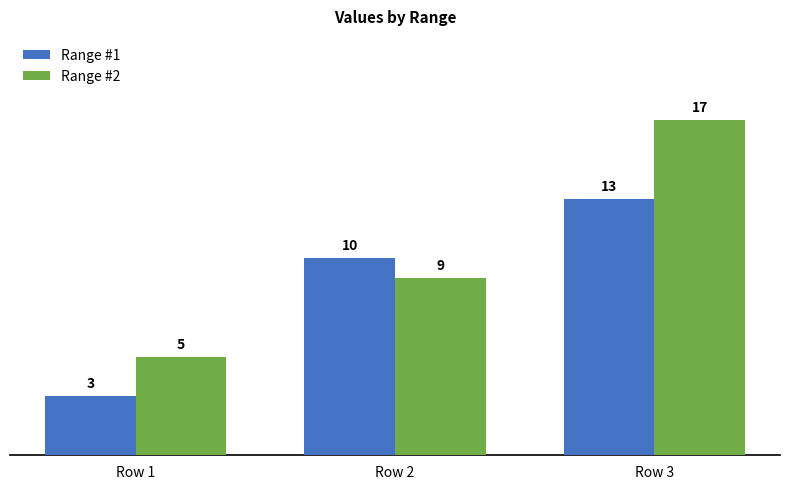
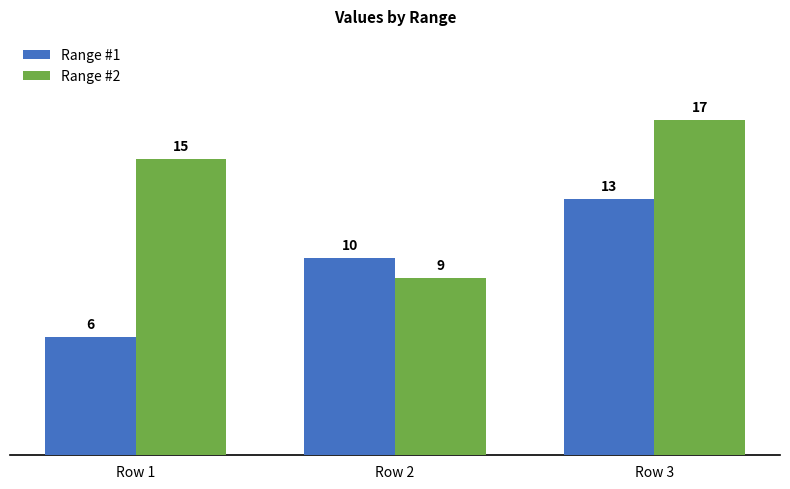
  {
    "Range #1": {
-     "Row 1": 3,
+     "Row 1": 6,
      "Row 2": 10,
      "Row 3": 13
    },
    "Range #2": {
-     "Row 1": 5,
+     "Row 1": 15,
      "Row 2": 9,
      "Row 3": 17
    }
  }
